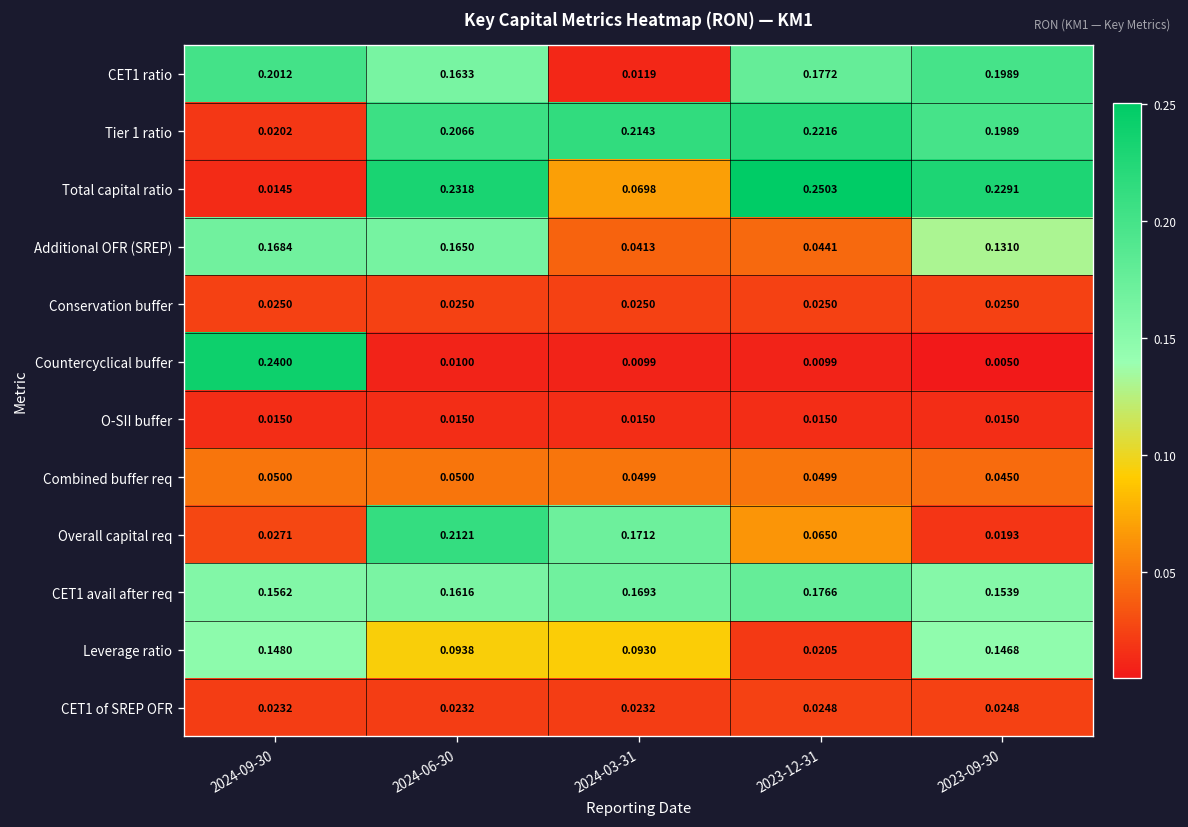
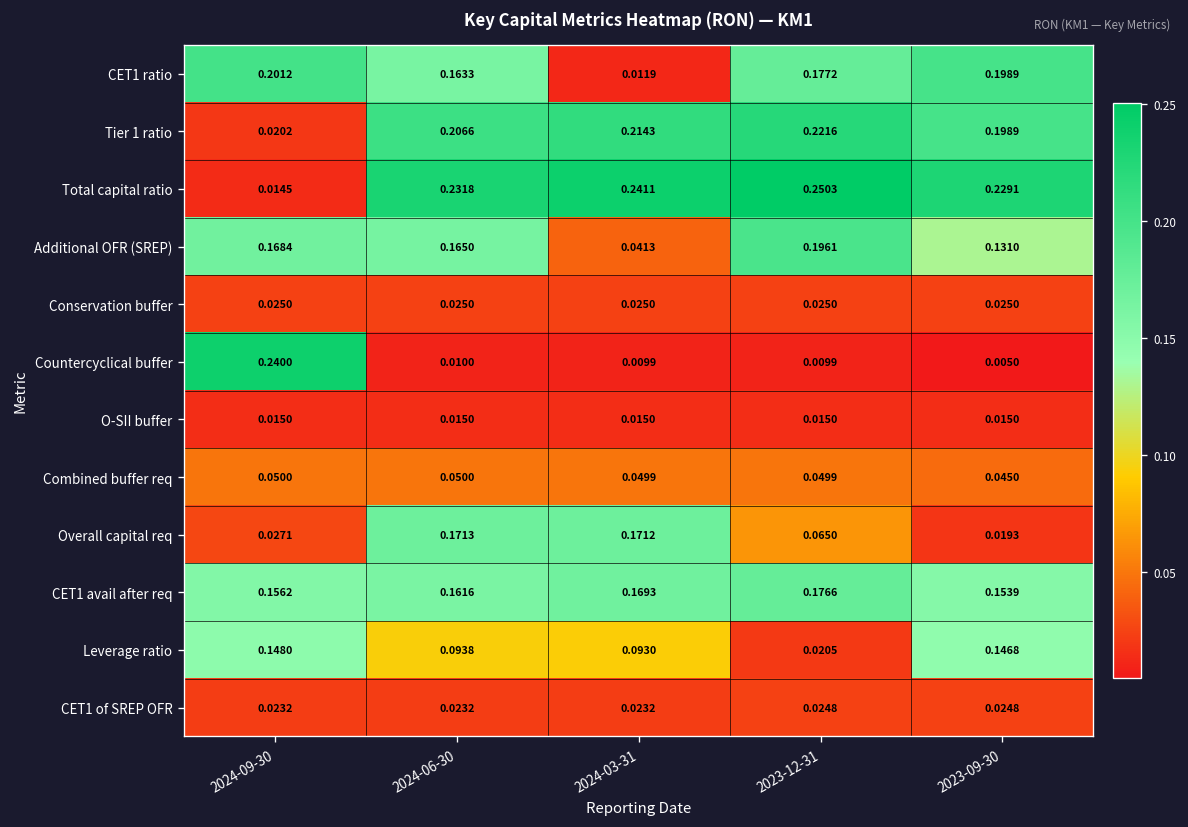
  {
    "CET1 ratio": {
      "2024-09-30": 0.2012,
      "2024-06-30": 0.1633,
      "2024-03-31": 0.0119,
      "2023-12-31": 0.1772,
      "2023-09-30": 0.1989
    },
    "Tier 1 ratio": {
      "2024-09-30": 0.0202,
      "2024-06-30": 0.2066,
      "2024-03-31": 0.2143,
      "2023-12-31": 0.2216,
      "2023-09-30": 0.1989
    },
    "Total capital ratio": {
      "2024-09-30": 0.0145,
      "2024-06-30": 0.2318,
-     "2024-03-31": 0.0698,
+     "2024-03-31": 0.2411,
      "2023-12-31": 0.2503,
      "2023-09-30": 0.2291
    },
    "Additional OFR (SREP)": {
      "2024-09-30": 0.1684,
      "2024-06-30": 0.1650,
      "2024-03-31": 0.0413,
-     "2023-12-31": 0.0441,
+     "2023-12-31": 0.1961,
      "2023-09-30": 0.1310
    },
    "Conservation buffer": {
      "2024-09-30": 0.0250,
      "2024-06-30": 0.0250,
      "2024-03-31": 0.0250,
      "2023-12-31": 0.0250,
      "2023-09-30": 0.0250
    },
    "Countercyclical buffer": {
      "2024-09-30": 0.2400,
      "2024-06-30": 0.0100,
      "2024-03-31": 0.0099,
      "2023-12-31": 0.0099,
      "2023-09-30": 0.0050
    },
    "O-SII buffer": {
      "2024-09-30": 0.0150,
      "2024-06-30": 0.0150,
      "2024-03-31": 0.0150,
      "2023-12-31": 0.0150,
      "2023-09-30": 0.0150
    },
    "Combined buffer req": {
      "2024-09-30": 0.0500,
      "2024-06-30": 0.0500,
      "2024-03-31": 0.0499,
      "2023-12-31": 0.0499,
      "2023-09-30": 0.0450
    },
    "Overall capital req": {
      "2024-09-30": 0.0271,
-     "2024-06-30": 0.2121,
+     "2024-06-30": 0.1713,
      "2024-03-31": 0.1712,
      "2023-12-31": 0.0650,
      "2023-09-30": 0.0193
    },
    "CET1 avail after req": {
      "2024-09-30": 0.1562,
      "2024-06-30": 0.1616,
      "2024-03-31": 0.1693,
      "2023-12-31": 0.1766,
      "2023-09-30": 0.1539
    },
    "Leverage ratio": {
      "2024-09-30": 0.1480,
      "2024-06-30": 0.0938,
      "2024-03-31": 0.0930,
      "2023-12-31": 0.0205,
      "2023-09-30": 0.1468
    },
    "CET1 of SREP OFR": {
      "2024-09-30": 0.0232,
      "2024-06-30": 0.0232,
      "2024-03-31": 0.0232,
      "2023-12-31": 0.0248,
      "2023-09-30": 0.0248
    }
  }
